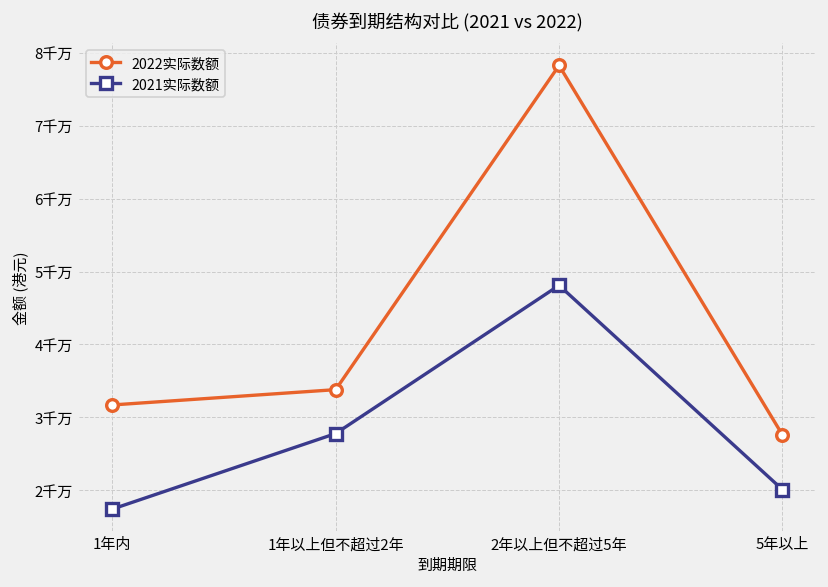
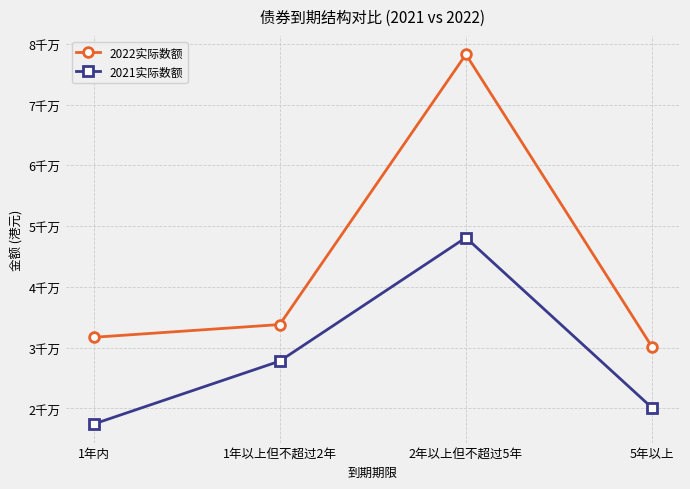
  {
    "2022实际数额": {
      "1年内": "3.2千万",
      "1年以上但不超过2年": "3.4千万",
      "2年以上但不超过5年": "7.8千万",
-     "5年以上": "2.8千万"
+     "5年以上": "3.0千万"
    },
    "2021实际数额": {
      "1年内": "1.7千万",
      "1年以上但不超过2年": "2.8千万",
      "2年以上但不超过5年": "4.8千万",
      "5年以上": "2.0千万"
    }
  }
